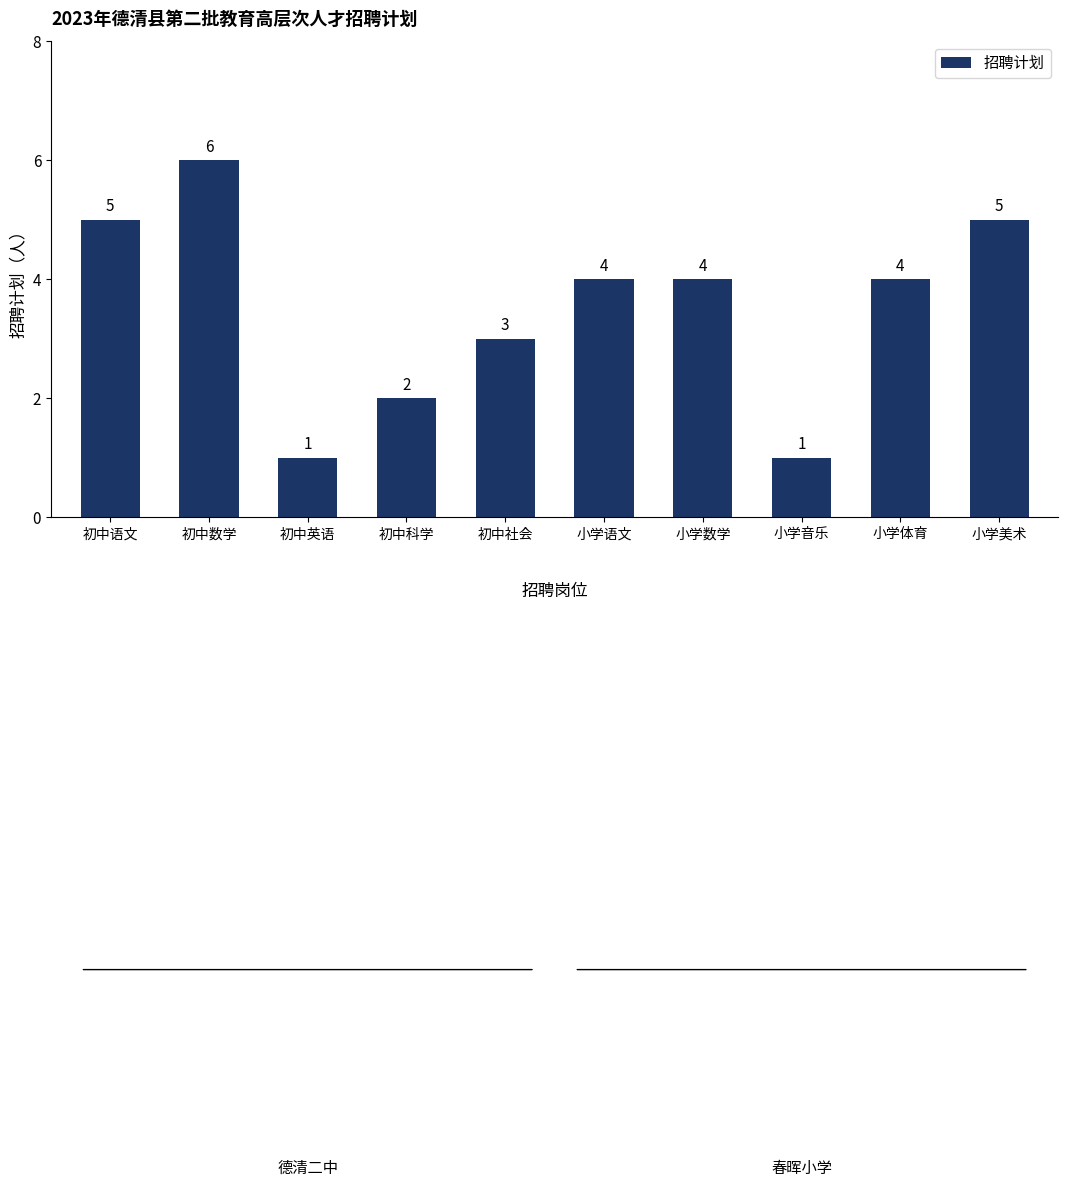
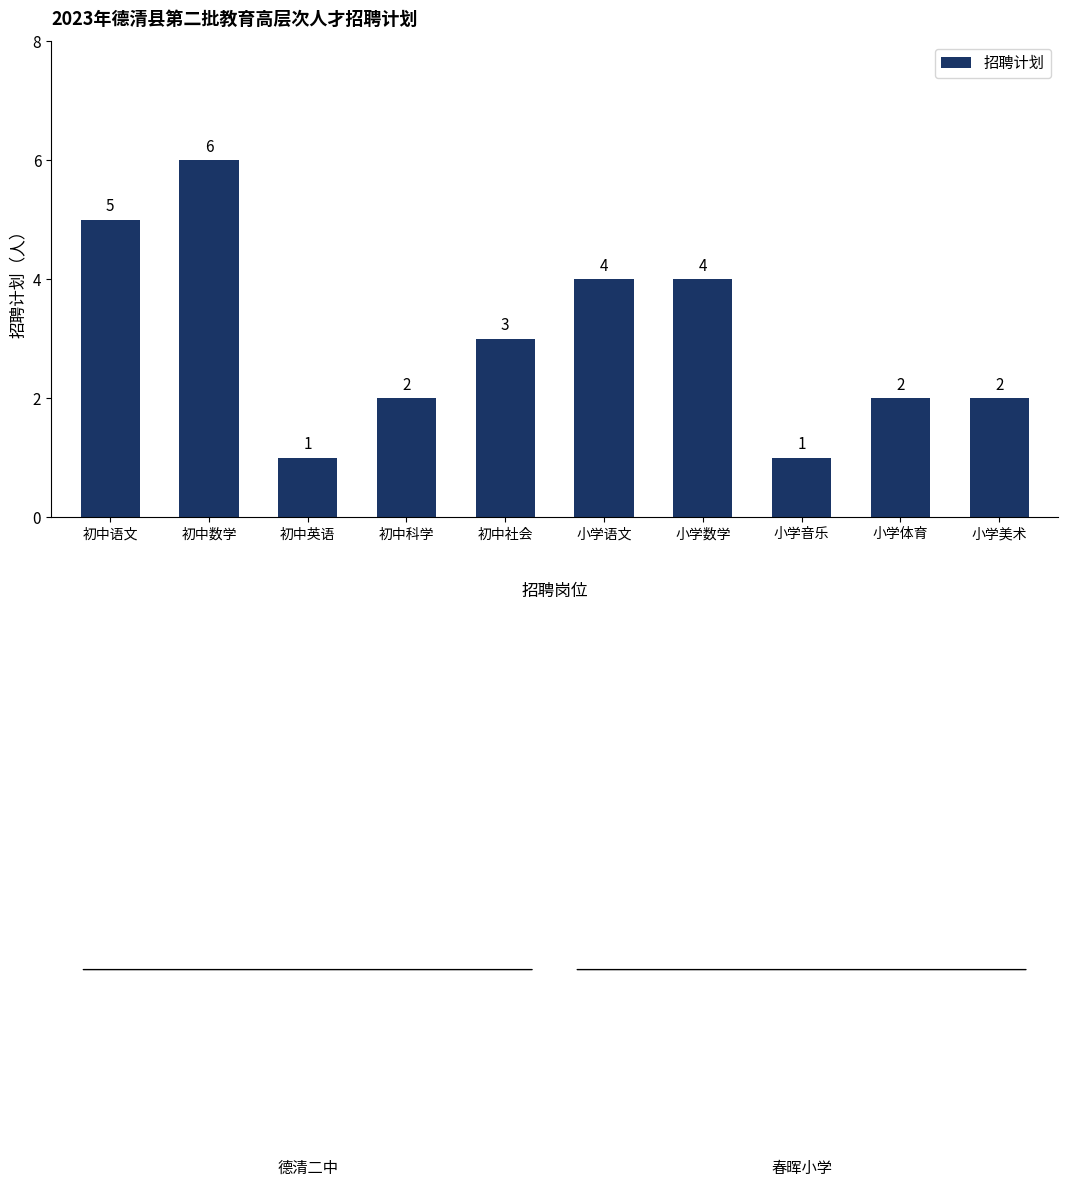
  {
    "初中语文": 5,
    "初中数学": 6,
    "初中英语": 1,
    "初中科学": 2,
    "初中社会": 3,
    "小学语文": 4,
    "小学数学": 4,
    "小学音乐": 1,
-   "小学体育": 4,
-   "小学美术": 5
+   "小学体育": 2,
+   "小学美术": 2
  }
